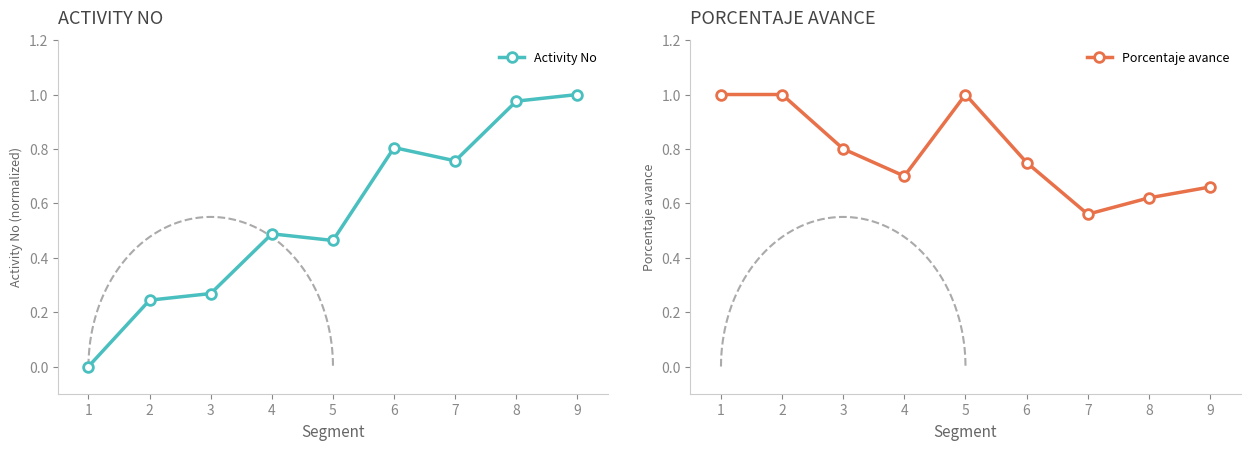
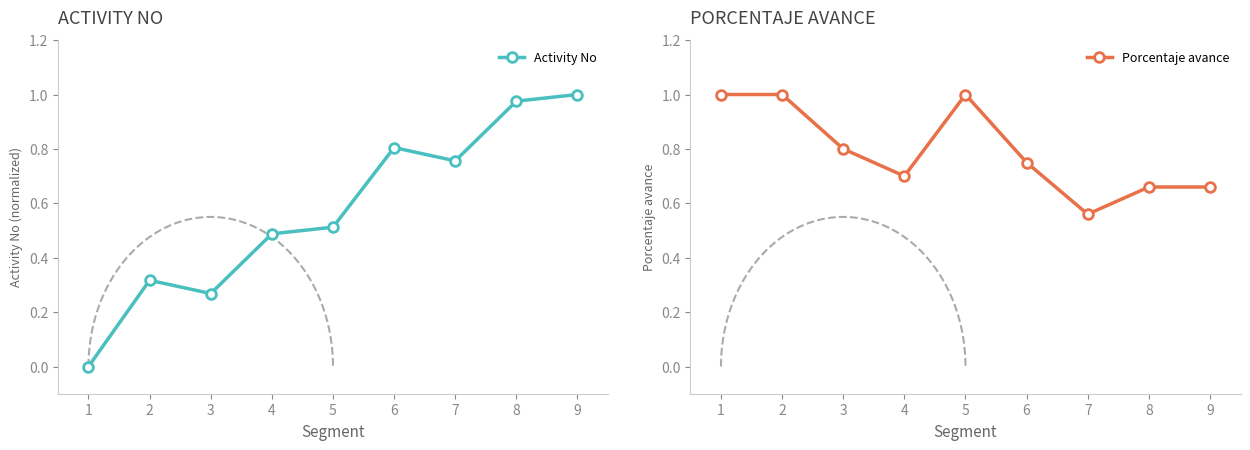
  {
    "ACTIVITY NO": {
      "Activity No": {
-       "2": 0.24,
+       "2": 0.32,
        "3": 0.27,
        "4": 0.49,
-       "5": 0.46,
+       "5": 0.51,
        "6": 0.80,
        "7": 0.76,
        "8": 0.98,
        "9": 1.00
      }
    },
    "PORCENTAJE AVANCE": {
      "Porcentaje avance": {
        "1": 1.00,
        "2": 1.00,
        "3": 0.80,
        "4": 0.70,
        "5": 1.00,
        "6": 0.75,
        "7": 0.56,
-       "8": 0.62,
+       "8": 0.66,
        "9": 0.66
      }
    }
  }
